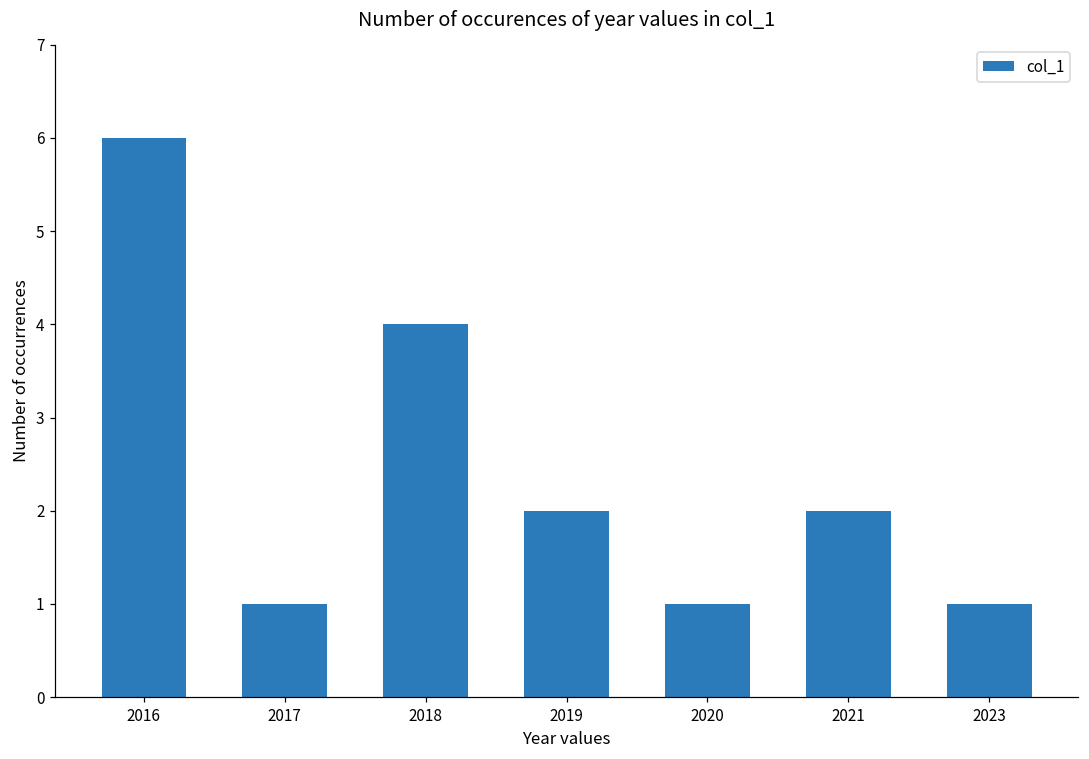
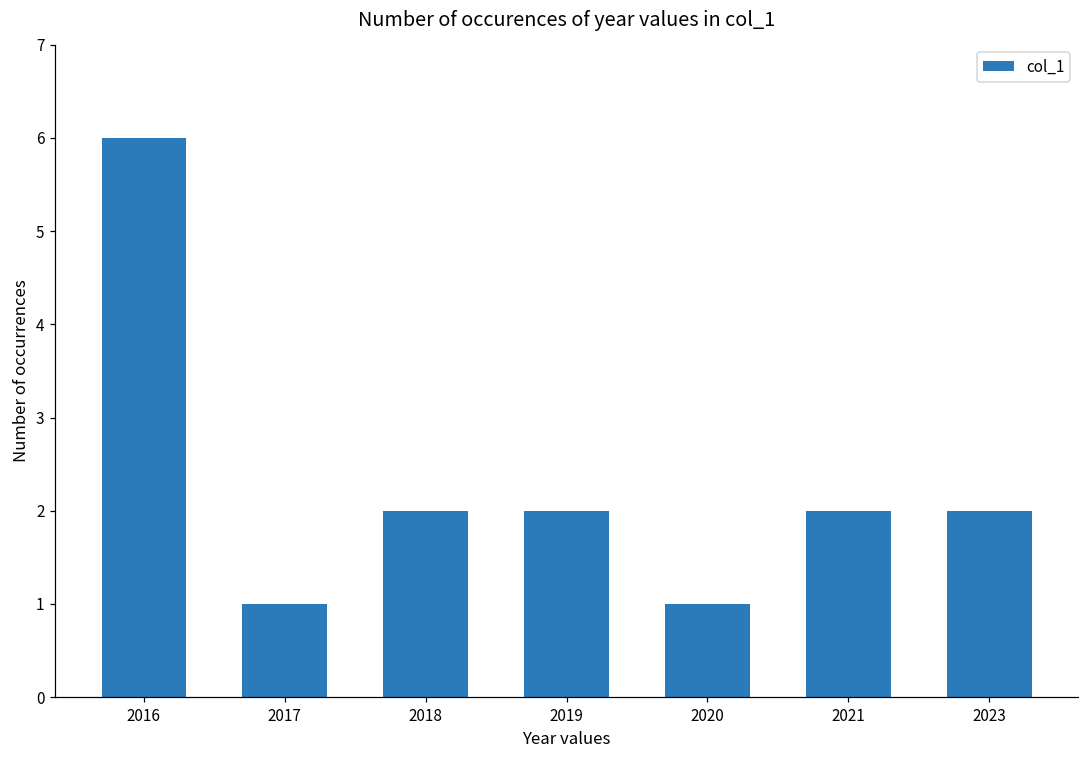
  {
    "2016": 6,
    "2017": 1,
-   "2018": 4,
+   "2018": 2,
    "2019": 2,
    "2020": 1,
    "2021": 2,
-   "2023": 1
+   "2023": 2
  }
